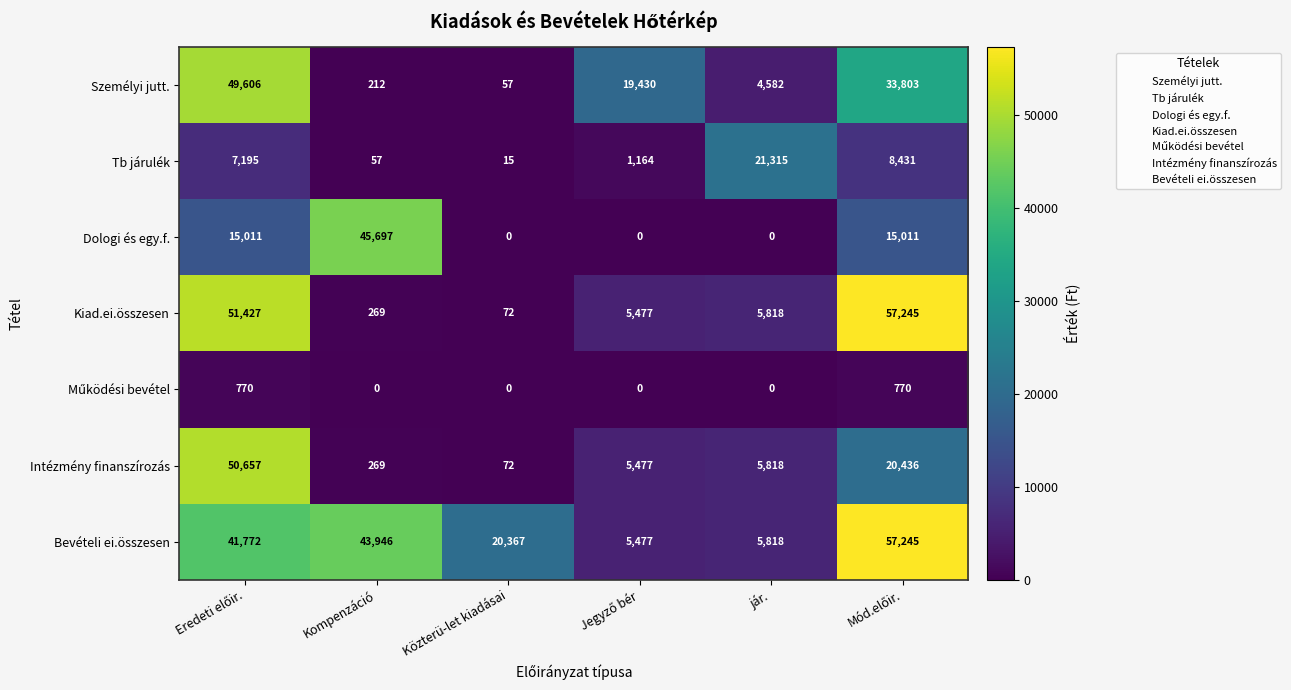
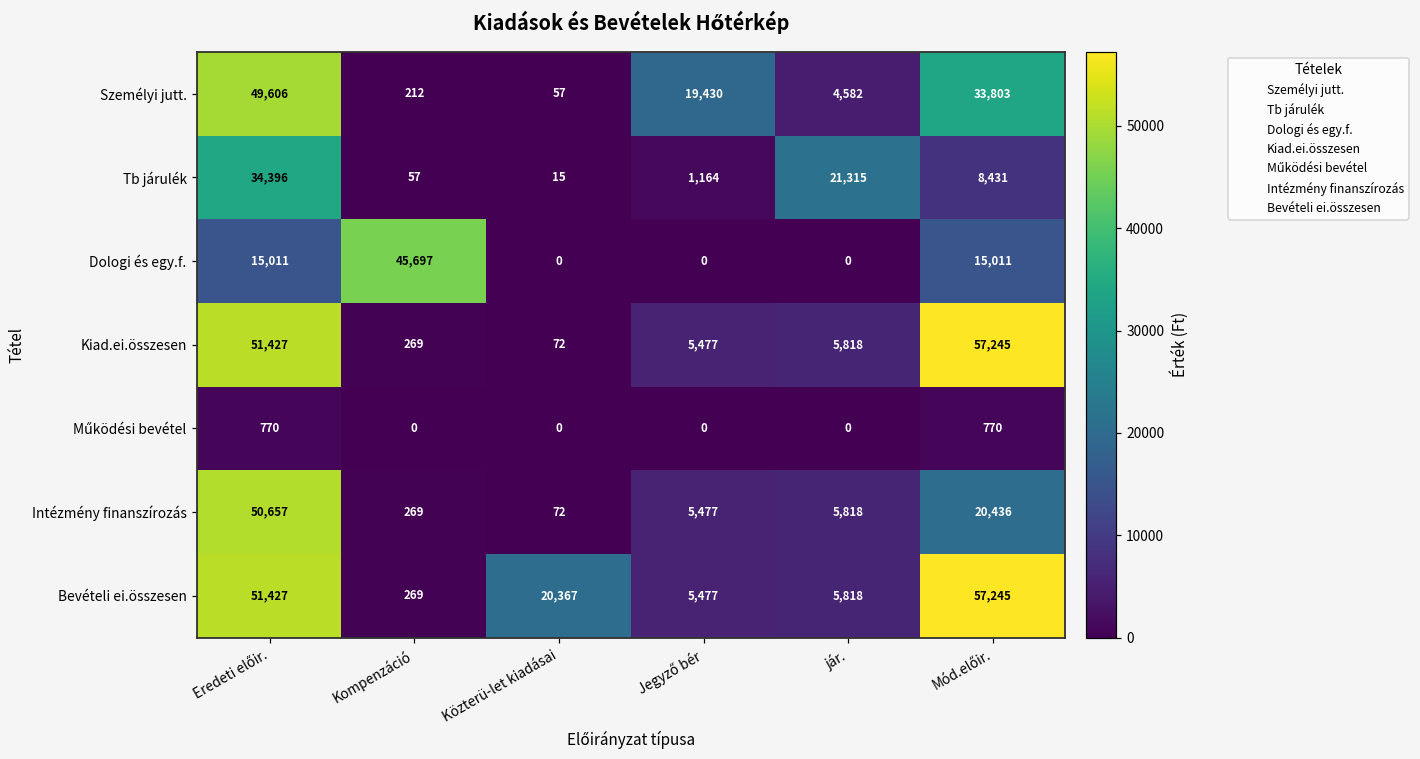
  {
    "Személyi jutt.": {
      "Eredeti előir.": "49,606",
      "Kompenzáció": "212",
      "Közterü-let kiadásai": "57",
      "Jegyző bér": "19,430",
      "jár.": "4,582",
      "Mód.előir.": "33,803"
    },
    "Tb járulék": {
-     "Eredeti előir.": "7,195",
+     "Eredeti előir.": "34,396",
      "Kompenzáció": "57",
      "Közterü-let kiadásai": "15",
      "Jegyző bér": "1,164",
      "jár.": "21,315",
      "Mód.előir.": "8,431"
    },
    "Dologi és egy.f.": {
      "Eredeti előir.": "15,011",
      "Kompenzáció": "45,697",
      "Közterü-let kiadásai": "0",
      "Jegyző bér": "0",
      "jár.": "0",
      "Mód.előir.": "15,011"
    },
    "Kiad.ei.összesen": {
      "Eredeti előir.": "51,427",
      "Kompenzáció": "269",
      "Közterü-let kiadásai": "72",
      "Jegyző bér": "5,477",
      "jár.": "5,818",
      "Mód.előir.": "57,245"
    },
    "Működési bevétel": {
      "Eredeti előir.": "770",
      "Kompenzáció": "0",
      "Közterü-let kiadásai": "0",
      "Jegyző bér": "0",
      "jár.": "0",
      "Mód.előir.": "770"
    },
    "Intézmény finanszírozás": {
      "Eredeti előir.": "50,657",
      "Kompenzáció": "269",
      "Közterü-let kiadásai": "72",
      "Jegyző bér": "5,477",
      "jár.": "5,818",
      "Mód.előir.": "20,436"
    },
    "Bevételi ei.összesen": {
-     "Eredeti előir.": "41,772",
-     "Kompenzáció": "43,946",
+     "Eredeti előir.": "51,427",
+     "Kompenzáció": "269",
      "Közterü-let kiadásai": "20,367",
      "Jegyző bér": "5,477",
      "jár.": "5,818",
      "Mód.előir.": "57,245"
    }
  }
